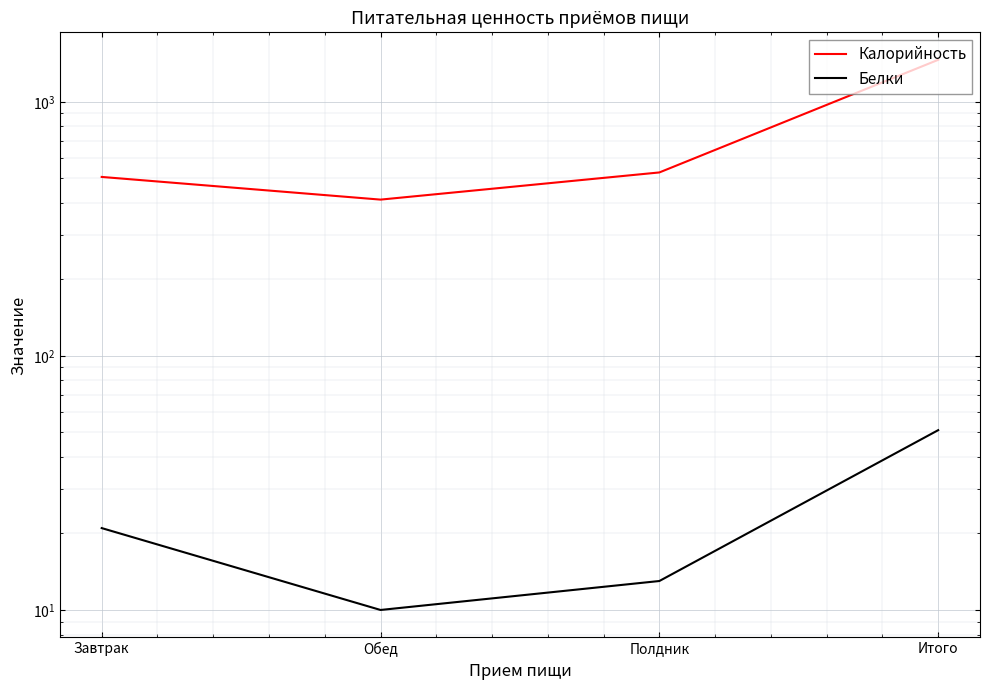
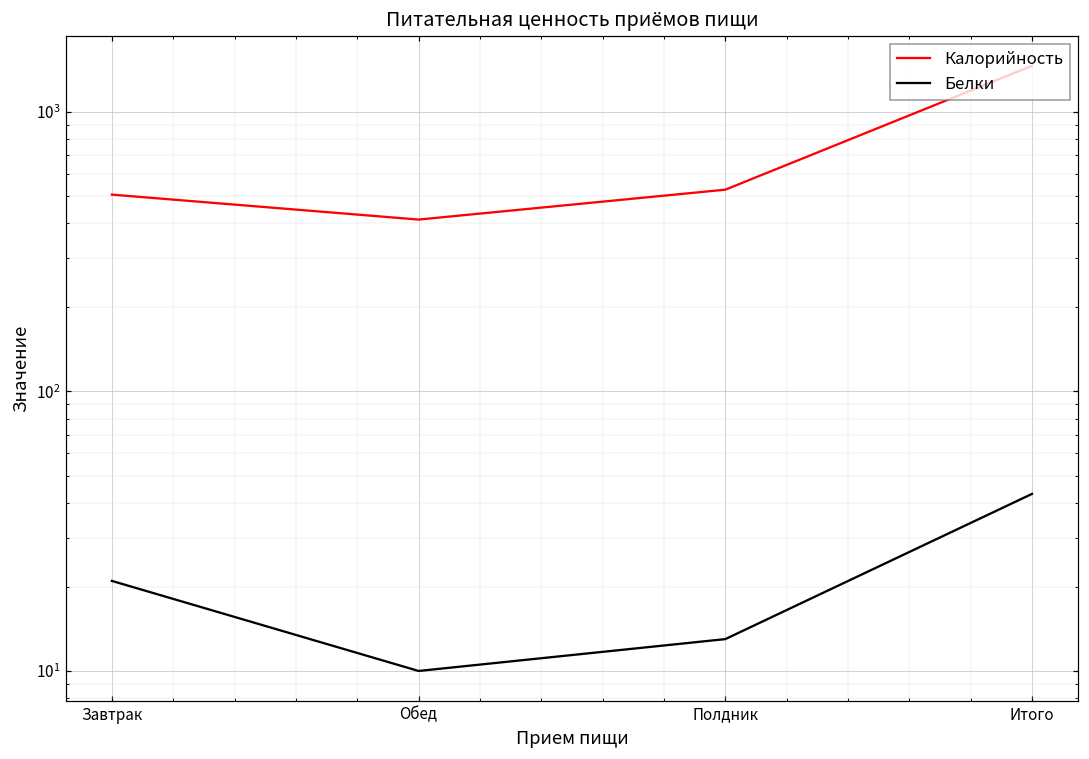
  {
    "Калорийность": {
      "Завтрак": 510,
      "Обед": 410,
      "Полдник": 530
    },
    "Белки": {
      "Завтрак": 21,
      "Обед": 10,
      "Полдник": 13,
-     "Итого": 51
+     "Итого": 43
    }
  }
